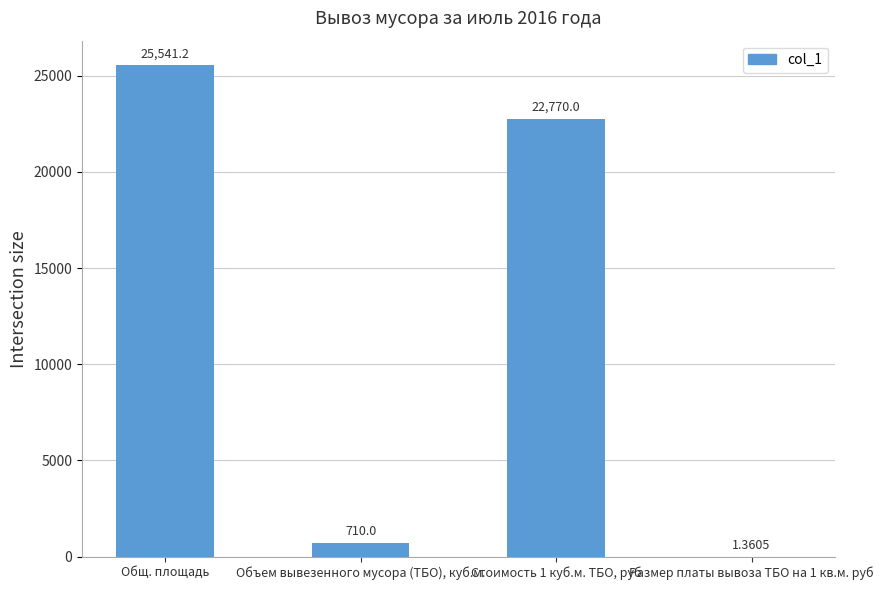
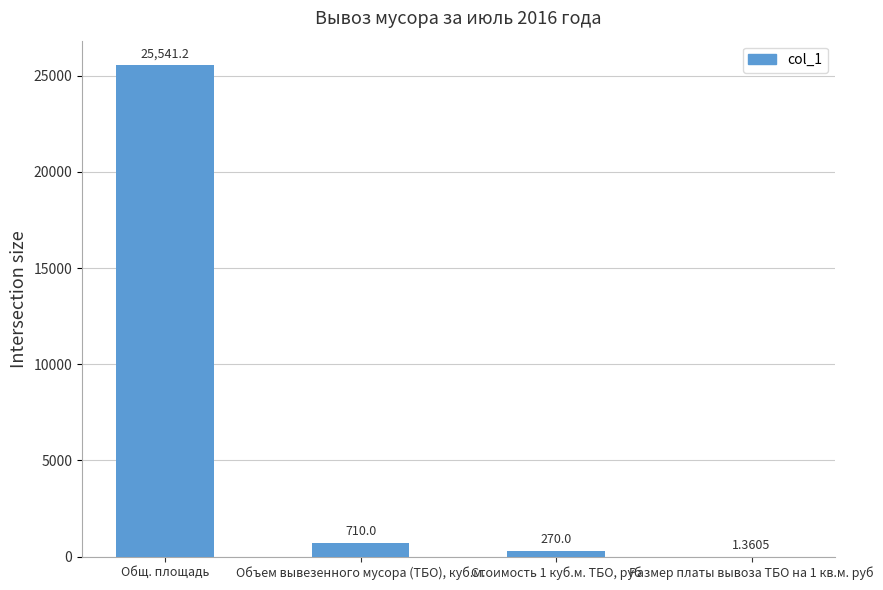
  {
    "Общ. площадь": "25,541.2",
    "Объем вывезенного мусора (ТБО), куб.м.": "710.0",
-   "Стоимость 1 куб.м. ТБО, руб": "22,770.0",
+   "Стоимость 1 куб.м. ТБО, руб": "270.0",
    "Размер платы вывоза ТБО на 1 кв.м. руб": "1.3605"
  }
